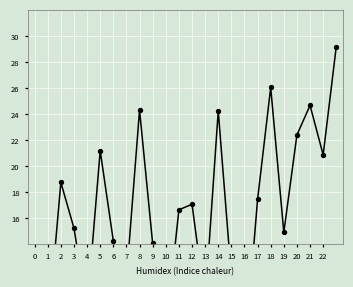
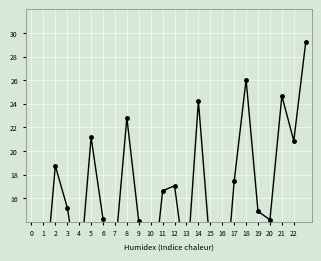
  {
    "2": 18.7,
    "3": 15.2,
    "5": 21.2,
    "6": 14.2,
-   "8": 24.3,
+   "8": 22.8,
    "9": 14.0,
    "11": 16.6,
    "12": 17.1,
    "14": 24.2,
    "17": 17.4,
    "18": 26.0,
    "19": 14.9,
-   "20": 22.4,
+   "20": 14.2,
    "21": 24.7,
    "22": 20.9
  }
